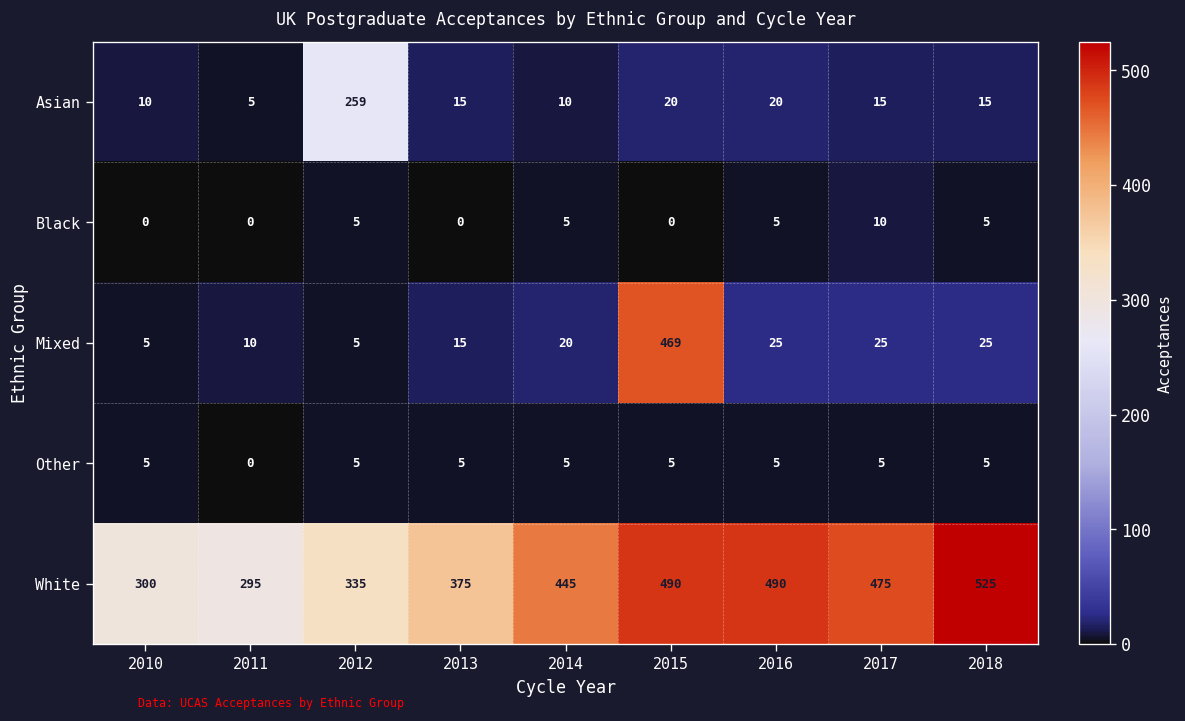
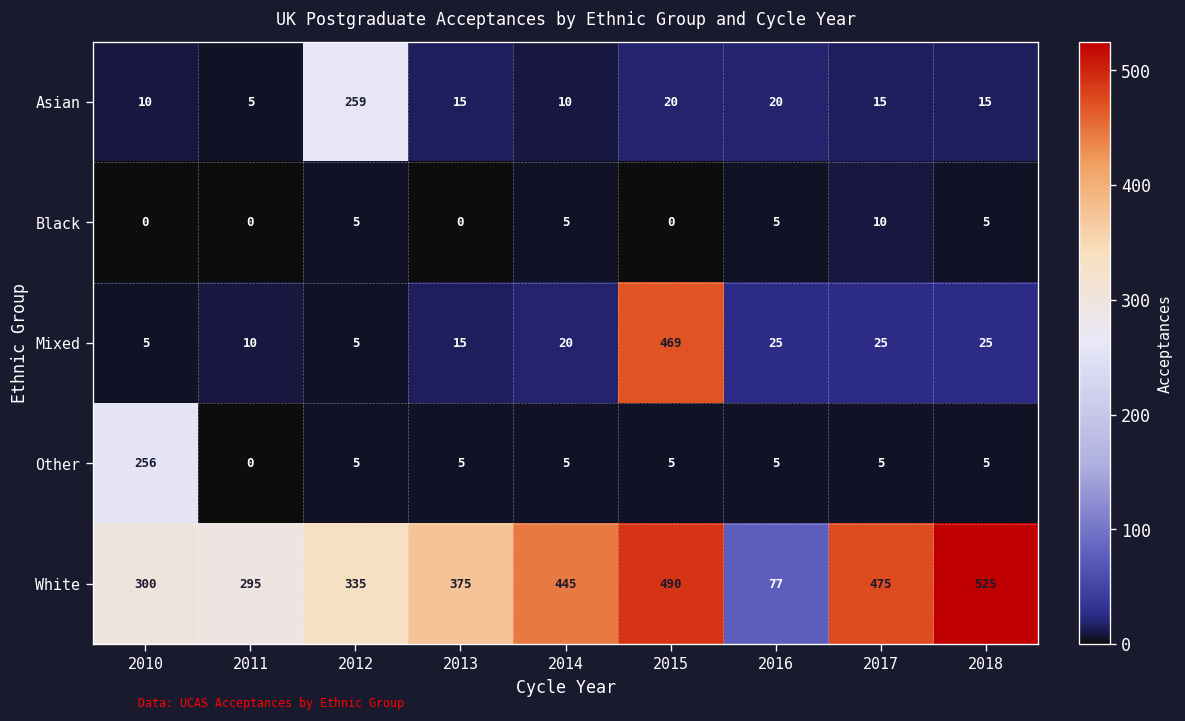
  {
    "Asian": {
      "2010": 10,
      "2011": 5,
      "2012": 259,
      "2013": 15,
      "2014": 10,
      "2015": 20,
      "2016": 20,
      "2017": 15,
      "2018": 15
    },
    "Black": {
      "2010": 0,
      "2011": 0,
      "2012": 5,
      "2013": 0,
      "2014": 5,
      "2015": 0,
      "2016": 5,
      "2017": 10,
      "2018": 5
    },
    "Mixed": {
      "2010": 5,
      "2011": 10,
      "2012": 5,
      "2013": 15,
      "2014": 20,
      "2015": 469,
      "2016": 25,
      "2017": 25,
      "2018": 25
    },
    "Other": {
-     "2010": 5,
+     "2010": 256,
      "2011": 0,
      "2012": 5,
      "2013": 5,
      "2014": 5,
      "2015": 5,
      "2016": 5,
      "2017": 5,
      "2018": 5
    },
    "White": {
      "2010": 300,
      "2011": 295,
      "2012": 335,
      "2013": 375,
      "2014": 445,
      "2015": 490,
-     "2016": 490,
+     "2016": 77,
      "2017": 475,
      "2018": 525
    }
  }
